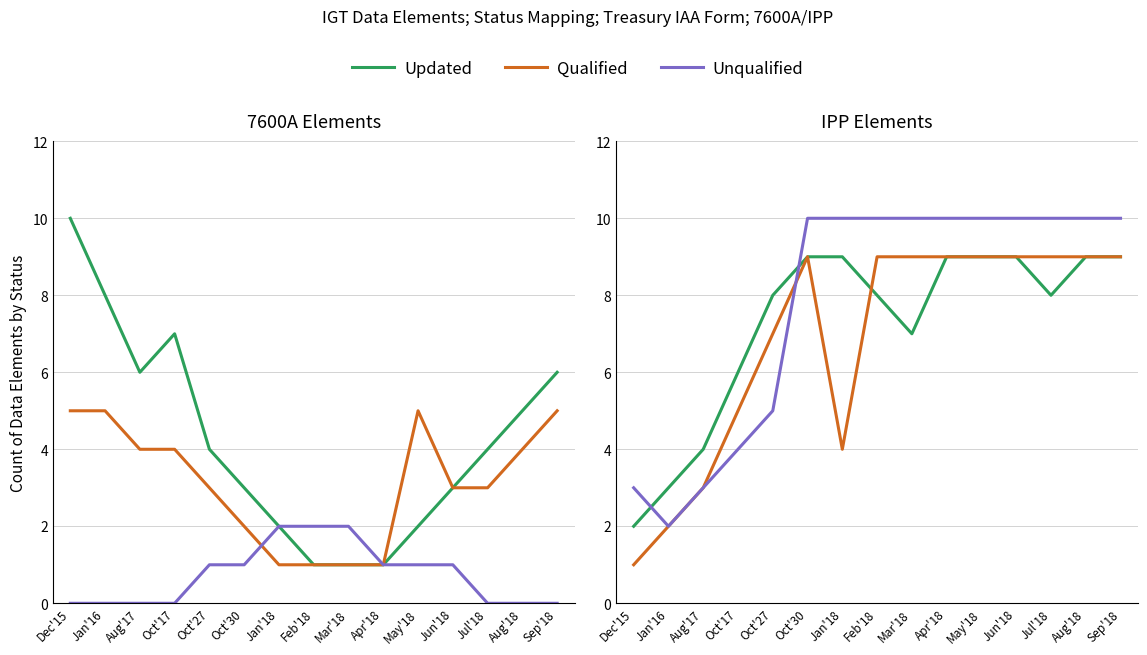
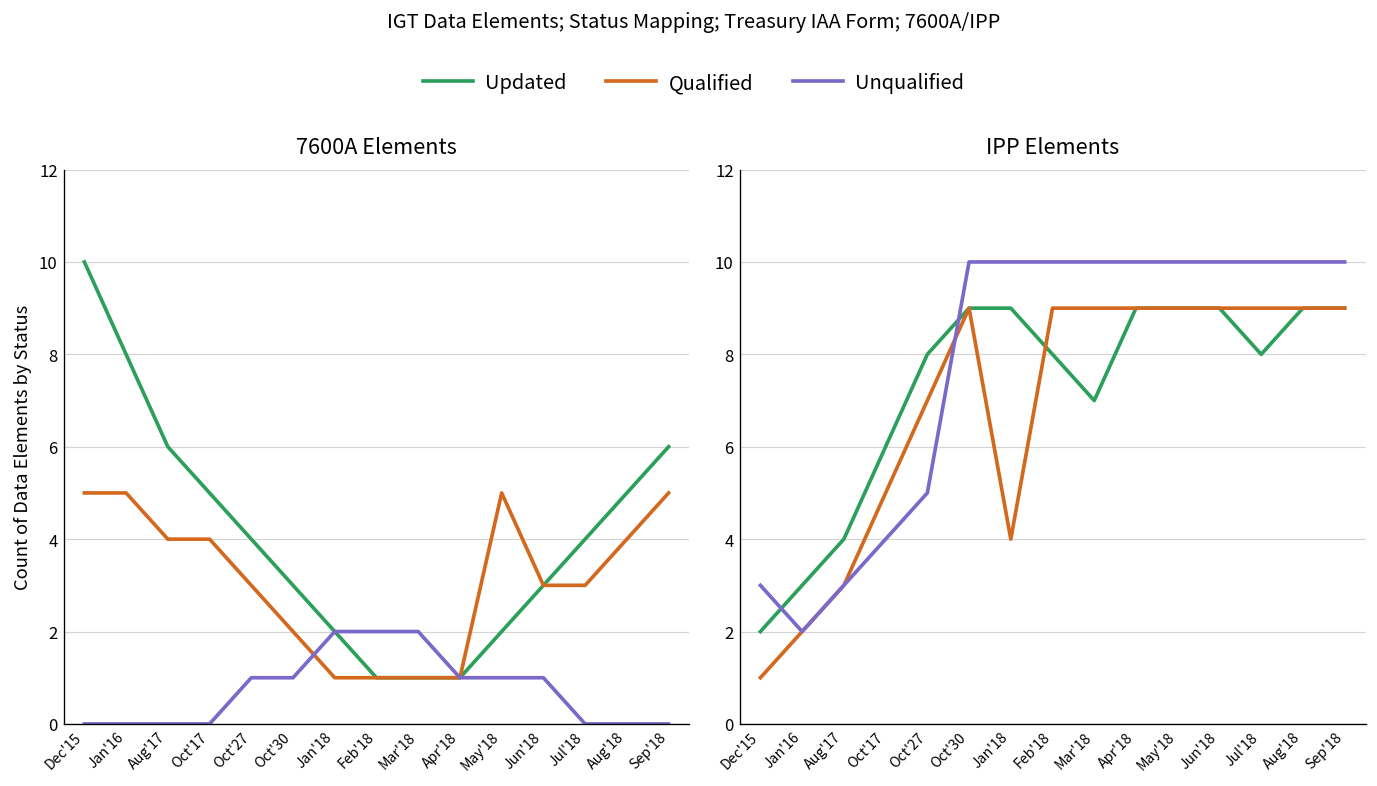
  {
    "7600A Elements": {
      "Updated": {
        "Dec'15": 10,
        "Jan'16": 8,
        "Aug'17": 6,
-       "Oct'17": 7,
+       "Oct'17": 5,
        "Oct'27": 4,
        "Oct'30": 3,
        "May'18": 2,
        "Jul'18": 4,
        "Aug'18": 5,
        "Sep'18": 6
      },
      "Qualified": {
        "Dec'15": 5,
        "Jan'16": 5,
        "Aug'17": 4,
        "Oct'17": 4,
        "Oct'27": 3,
        "Oct'30": 2,
        "Jan'18": 1,
        "May'18": 5,
        "Jul'18": 3,
        "Aug'18": 4,
        "Sep'18": 5
      },
      "Unqualified": {
        "Dec'15": 0,
        "Jan'16": 0,
        "Aug'17": 0,
        "Oct'17": 0,
        "Oct'27": 1,
        "Oct'30": 1,
        "Feb'18": 2,
        "Mar'18": 2,
        "May'18": 1,
        "Jun'18": 1,
        "Jul'18": 0,
        "Aug'18": 0,
        "Sep'18": 0
      }
    },
    "IPP Elements": {
      "Updated": {
        "Dec'15": 2.0,
        "Jan'16": 3.0,
        "Aug'17": 4.0,
        "Oct'17": 6.0,
        "Oct'27": 8.0,
        "Jan'18": 9.0,
        "Feb'18": 8.0,
        "Mar'18": 7.0,
        "Jul'18": 8.0
      },
      "Qualified": {
        "Dec'15": 1.0,
        "Oct'17": 5.0,
        "Oct'27": 7.0,
        "Jan'18": 4.0,
        "Feb'18": 9.0,
        "Mar'18": 9.0,
        "Jul'18": 9.0
      },
      "Unqualified": {
        "Dec'15": 3.0,
        "Oct'17": 4.0,
        "Oct'27": 5.0,
        "Oct'30": 10.0,
        "Jan'18": 10.0,
        "Feb'18": 10.0,
        "Mar'18": 10.0,
        "Apr'18": 10.0,
        "May'18": 10.0,
        "Jun'18": 10.0,
        "Jul'18": 10.0,
        "Aug'18": 10.0,
        "Sep'18": 10.0
      }
    }
  }
